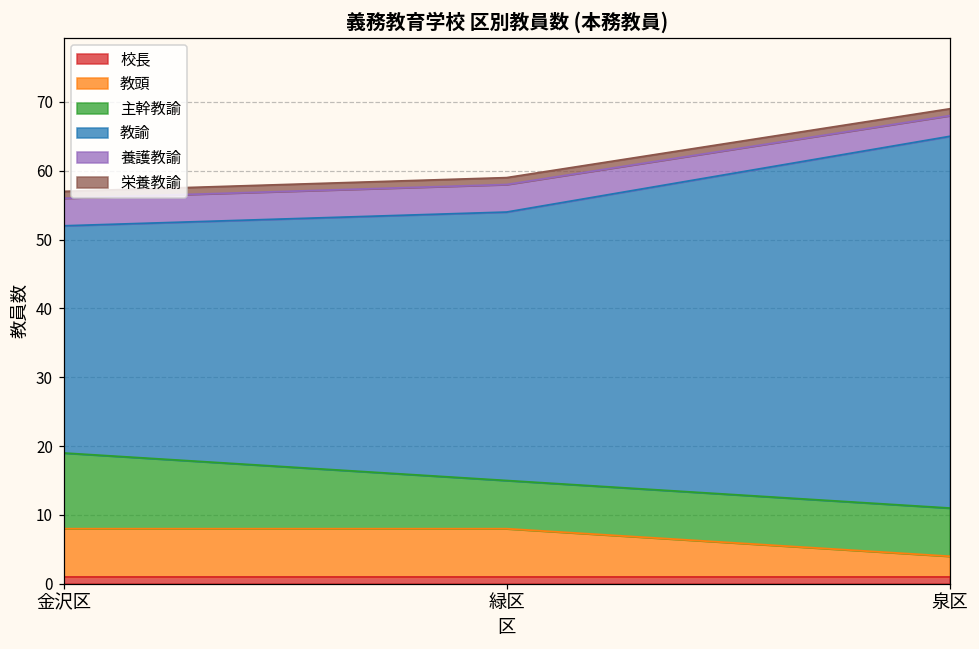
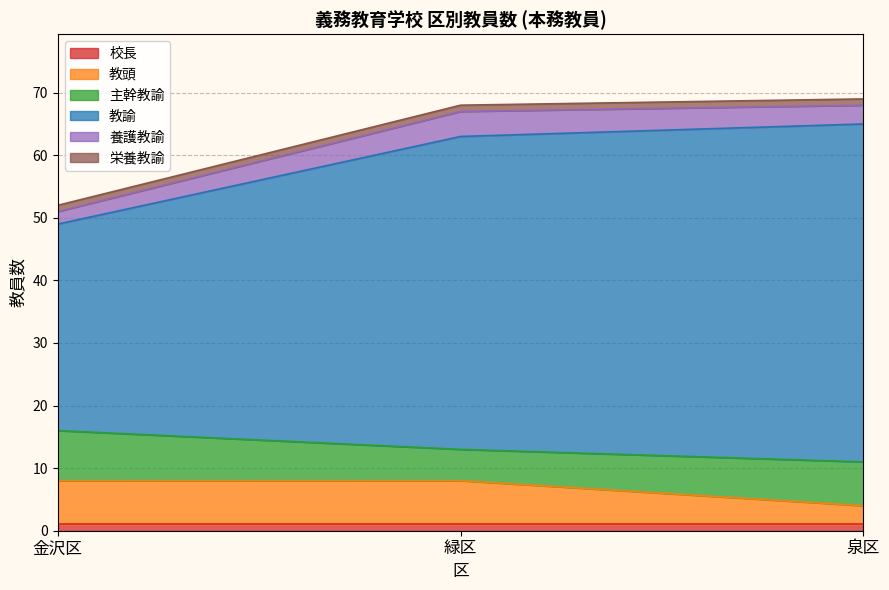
  {
    "校長": {
      "金沢区": 1,
      "緑区": 1,
      "泉区": 1
    },
    "教頭": {
      "金沢区": 7,
      "緑区": 7,
      "泉区": 3
    },
    "主幹教諭": {
-     "金沢区": 11,
-     "緑区": 7,
+     "金沢区": 8,
+     "緑区": 5,
      "泉区": 7
    },
    "教諭": {
      "金沢区": 33,
-     "緑区": 39,
+     "緑区": 50,
      "泉区": 54
    },
    "養護教諭": {
-     "金沢区": 4,
+     "金沢区": 2,
      "緑区": 4,
      "泉区": 3
    },
    "栄養教諭": {
      "金沢区": 1,
      "緑区": 1,
      "泉区": 1
    }
  }
